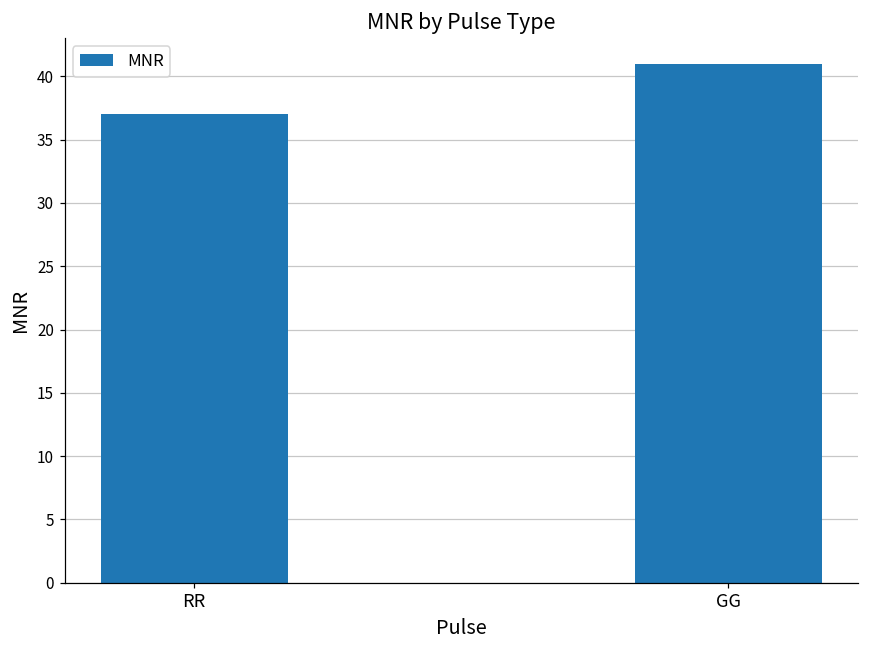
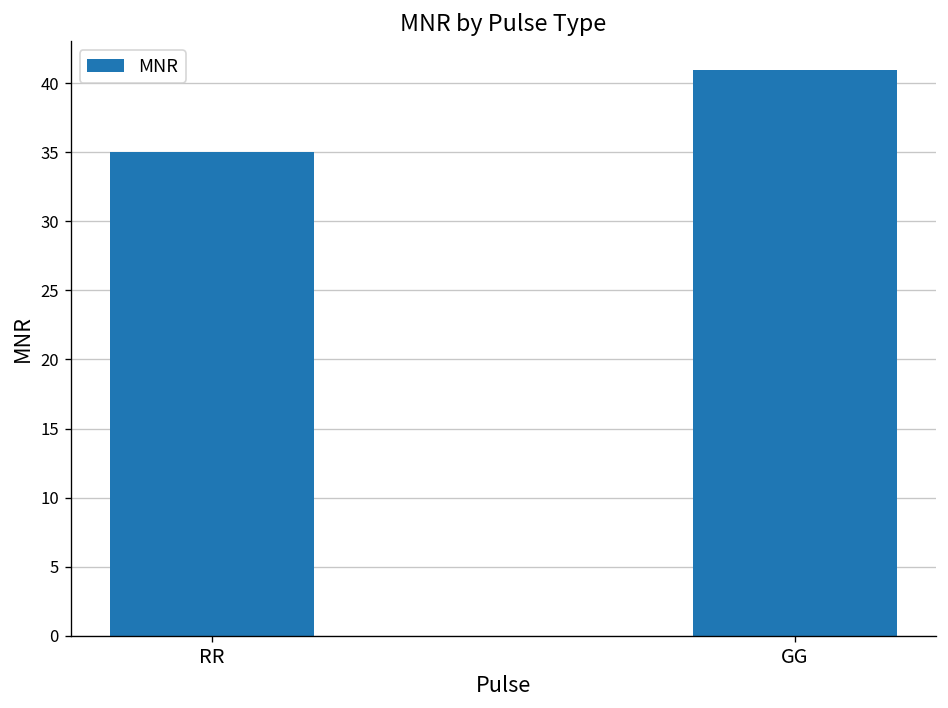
  {
-   "RR": 37,
+   "RR": 35,
    "GG": 41
  }
